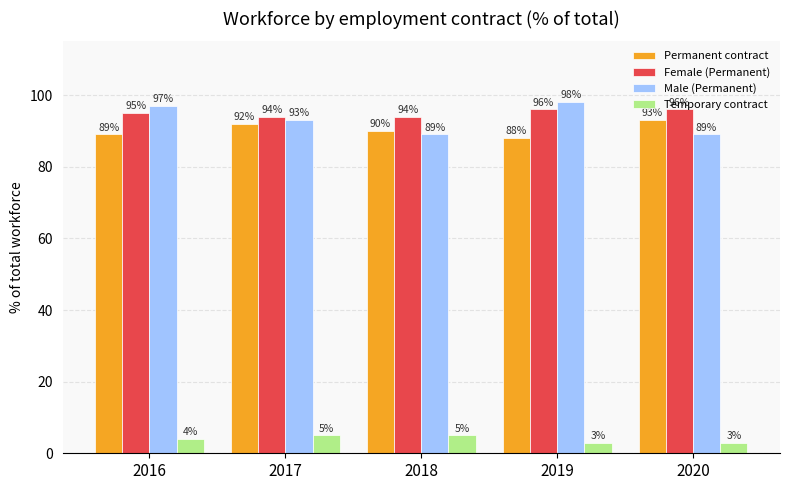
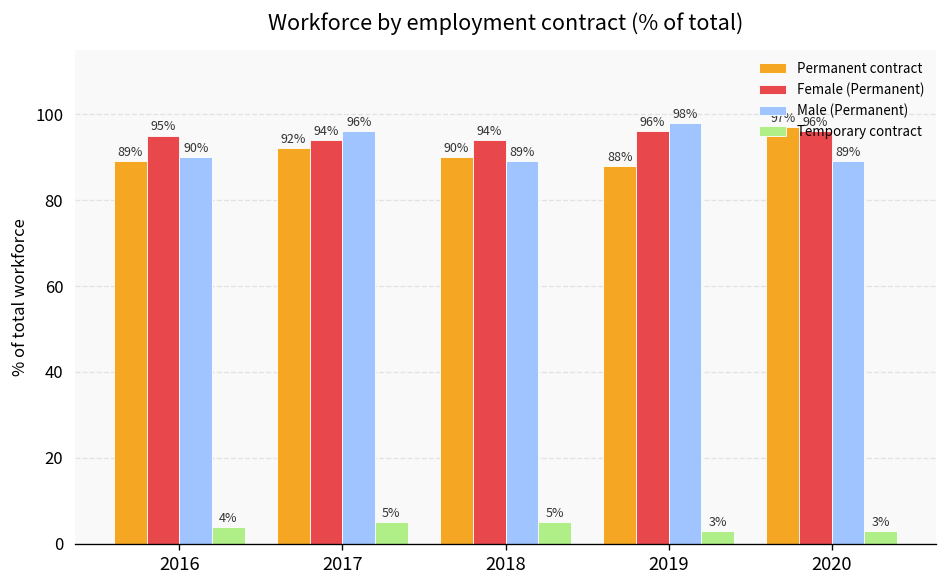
  {
    "Permanent contract": {
      "2016": "89%",
      "2017": "92%",
      "2018": "90%",
      "2019": "88%",
-     "2020": "93%"
+     "2020": "97%"
    },
    "Female (Permanent)": {
      "2016": "95%",
      "2017": "94%",
      "2018": "94%",
      "2019": "96%",
      "2020": "96%"
    },
    "Male (Permanent)": {
-     "2016": "97%",
-     "2017": "93%",
+     "2016": "90%",
+     "2017": "96%",
      "2018": "89%",
      "2019": "98%",
      "2020": "89%"
    },
    "Temporary contract": {
      "2016": "4%",
      "2017": "5%",
      "2018": "5%",
      "2019": "3%",
      "2020": "3%"
    }
  }
